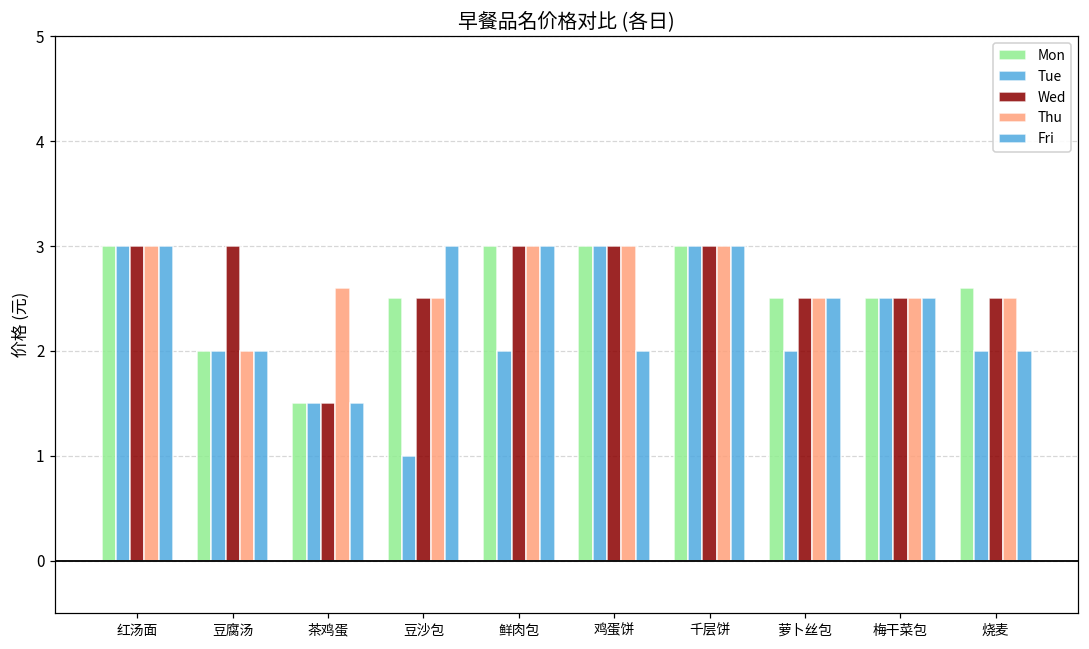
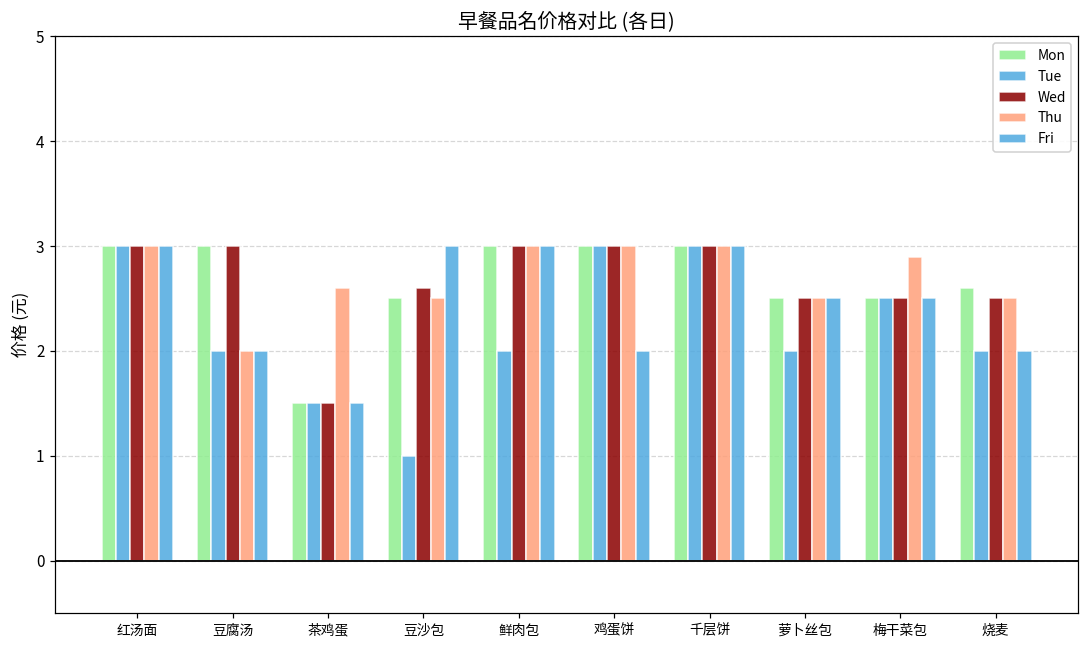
  {
    "Mon": {
      "红汤面": 3,
-     "豆腐汤": 2,
+     "豆腐汤": 3,
      "茶鸡蛋": 1.5,
      "豆沙包": 2.5,
      "鲜肉包": 3,
      "鸡蛋饼": 3,
      "千层饼": 3,
      "萝卜丝包": 2.5,
      "梅干菜包": 2.5,
      "烧麦": 2.6
    },
    "Wed": {
      "红汤面": 3.0,
      "豆腐汤": 3.0,
      "茶鸡蛋": 1.5,
-     "豆沙包": 2.5,
+     "豆沙包": 2.6,
      "鲜肉包": 3.0,
      "鸡蛋饼": 3.0,
      "千层饼": 3.0,
      "萝卜丝包": 2.5,
      "梅干菜包": 2.5,
      "烧麦": 2.5
    },
    "Thu": {
      "红汤面": 3.0,
      "豆腐汤": 2.0,
      "茶鸡蛋": 2.6,
      "豆沙包": 2.5,
      "鲜肉包": 3.0,
      "鸡蛋饼": 3.0,
      "千层饼": 3.0,
      "萝卜丝包": 2.5,
-     "梅干菜包": 2.5,
+     "梅干菜包": 2.9,
      "烧麦": 2.5
    }
  }
